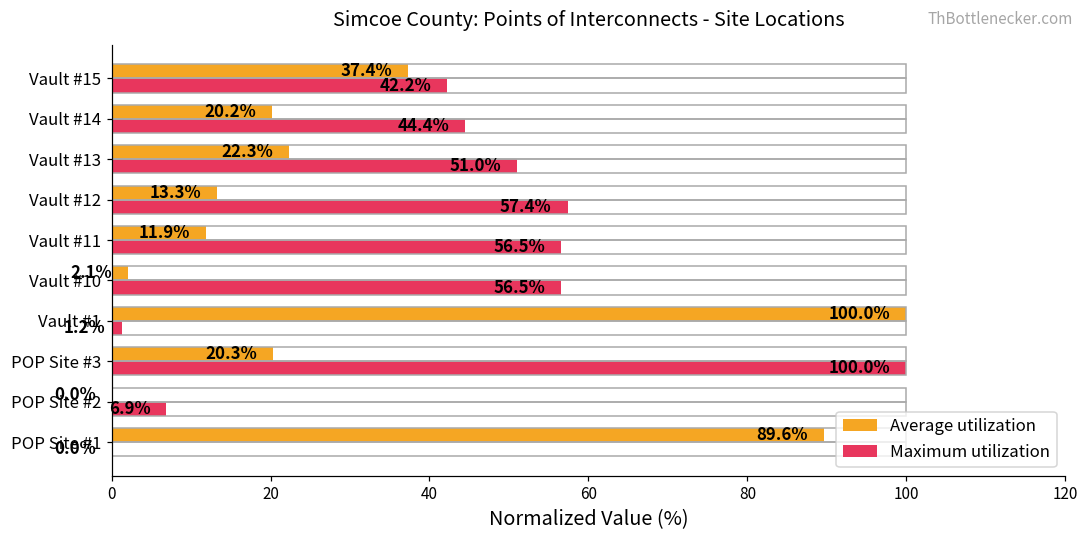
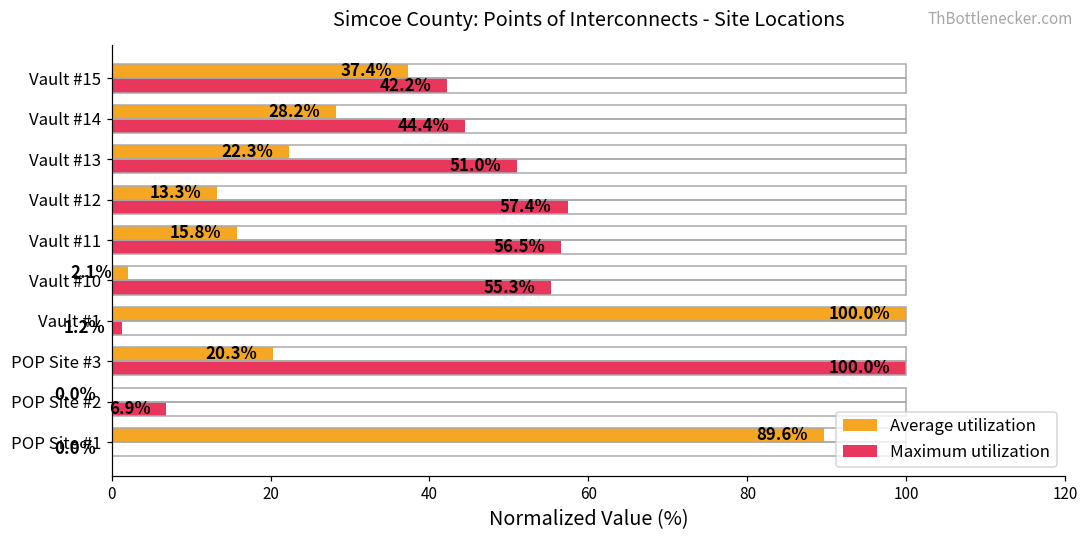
  {
    "Average utilization": {
      "Vault #15": "37.4%",
-     "Vault #14": "20.2%",
+     "Vault #14": "28.2%",
      "Vault #13": "22.3%",
      "Vault #12": "13.3%",
-     "Vault #11": "11.9%",
+     "Vault #11": "15.8%",
      "Vault #10": "2.1%",
      "Vault #1": "100.0%",
      "POP Site #3": "20.3%",
      "POP Site #2": "0.0%",
      "POP Site #1": "89.6%"
    },
    "Maximum utilization": {
      "Vault #15": "42.2%",
      "Vault #14": "44.4%",
      "Vault #13": "51.0%",
      "Vault #12": "57.4%",
      "Vault #11": "56.5%",
-     "Vault #10": "56.5%",
+     "Vault #10": "55.3%",
      "Vault #1": "1.2%",
      "POP Site #3": "100.0%",
      "POP Site #2": "6.9%",
      "POP Site #1": "0.0%"
    }
  }
